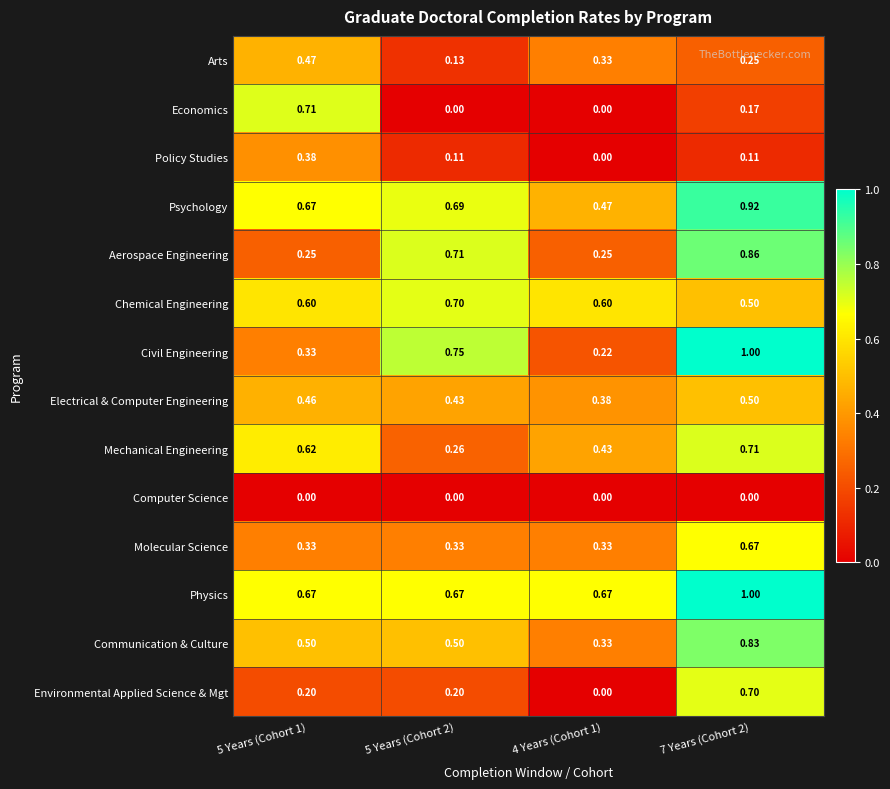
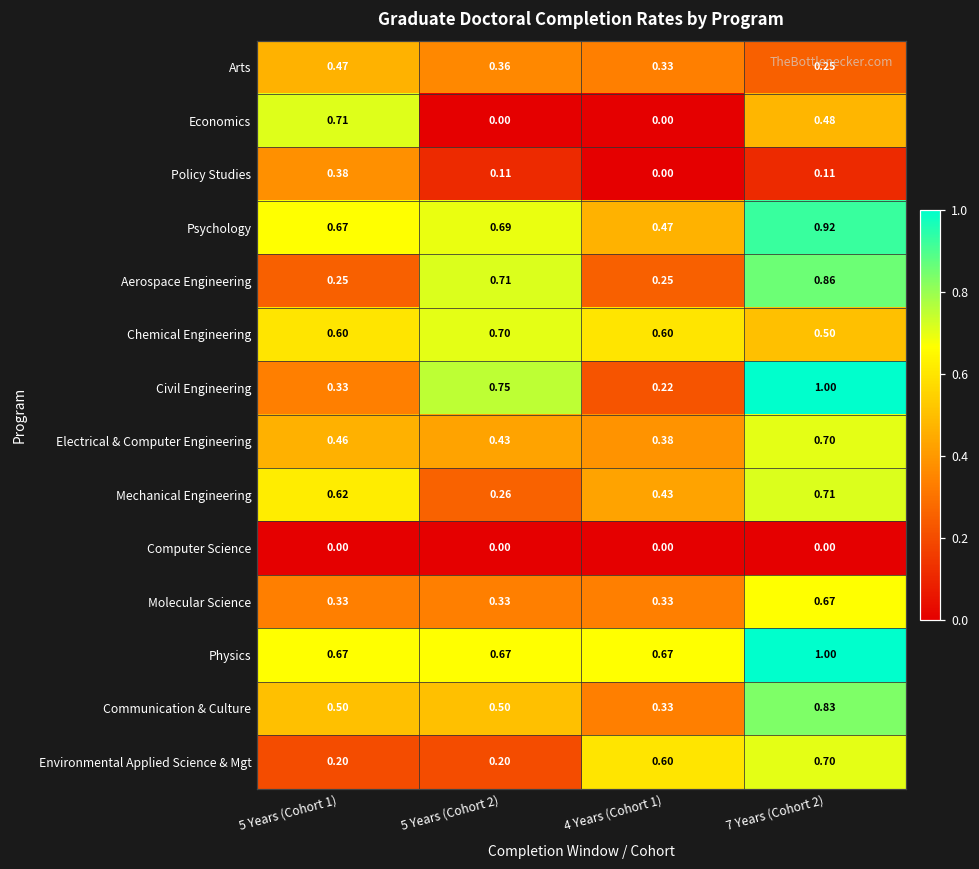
  {
    "Arts": {
      "5 Years (Cohort 1)": 0.47,
-     "5 Years (Cohort 2)": 0.13,
+     "5 Years (Cohort 2)": 0.36,
      "4 Years (Cohort 1)": 0.33
    },
    "Economics": {
      "5 Years (Cohort 1)": 0.71,
      "5 Years (Cohort 2)": 0.00,
      "4 Years (Cohort 1)": 0.00,
-     "7 Years (Cohort 2)": 0.17
+     "7 Years (Cohort 2)": 0.48
    },
    "Policy Studies": {
      "5 Years (Cohort 1)": 0.38,
      "5 Years (Cohort 2)": 0.11,
      "4 Years (Cohort 1)": 0.00,
      "7 Years (Cohort 2)": 0.11
    },
    "Psychology": {
      "5 Years (Cohort 1)": 0.67,
      "5 Years (Cohort 2)": 0.69,
      "4 Years (Cohort 1)": 0.47,
      "7 Years (Cohort 2)": 0.92
    },
    "Aerospace Engineering": {
      "5 Years (Cohort 1)": 0.25,
      "5 Years (Cohort 2)": 0.71,
      "4 Years (Cohort 1)": 0.25,
      "7 Years (Cohort 2)": 0.86
    },
    "Chemical Engineering": {
      "5 Years (Cohort 1)": 0.60,
      "5 Years (Cohort 2)": 0.70,
      "4 Years (Cohort 1)": 0.60,
      "7 Years (Cohort 2)": 0.50
    },
    "Civil Engineering": {
      "5 Years (Cohort 1)": 0.33,
      "5 Years (Cohort 2)": 0.75,
      "4 Years (Cohort 1)": 0.22,
      "7 Years (Cohort 2)": 1.00
    },
    "Electrical & Computer Engineering": {
      "5 Years (Cohort 1)": 0.46,
      "5 Years (Cohort 2)": 0.43,
      "4 Years (Cohort 1)": 0.38,
-     "7 Years (Cohort 2)": 0.50
+     "7 Years (Cohort 2)": 0.70
    },
    "Mechanical Engineering": {
      "5 Years (Cohort 1)": 0.62,
      "5 Years (Cohort 2)": 0.26,
      "4 Years (Cohort 1)": 0.43,
      "7 Years (Cohort 2)": 0.71
    },
    "Computer Science": {
      "5 Years (Cohort 1)": 0.00,
      "5 Years (Cohort 2)": 0.00,
      "4 Years (Cohort 1)": 0.00,
      "7 Years (Cohort 2)": 0.00
    },
    "Molecular Science": {
      "5 Years (Cohort 1)": 0.33,
      "5 Years (Cohort 2)": 0.33,
      "4 Years (Cohort 1)": 0.33,
      "7 Years (Cohort 2)": 0.67
    },
    "Physics": {
      "5 Years (Cohort 1)": 0.67,
      "5 Years (Cohort 2)": 0.67,
      "4 Years (Cohort 1)": 0.67,
      "7 Years (Cohort 2)": 1.00
    },
    "Communication & Culture": {
      "5 Years (Cohort 1)": 0.50,
      "5 Years (Cohort 2)": 0.50,
      "4 Years (Cohort 1)": 0.33,
      "7 Years (Cohort 2)": 0.83
    },
    "Environmental Applied Science & Mgt": {
      "5 Years (Cohort 1)": 0.20,
      "5 Years (Cohort 2)": 0.20,
-     "4 Years (Cohort 1)": 0.00,
+     "4 Years (Cohort 1)": 0.60,
      "7 Years (Cohort 2)": 0.70
    }
  }
